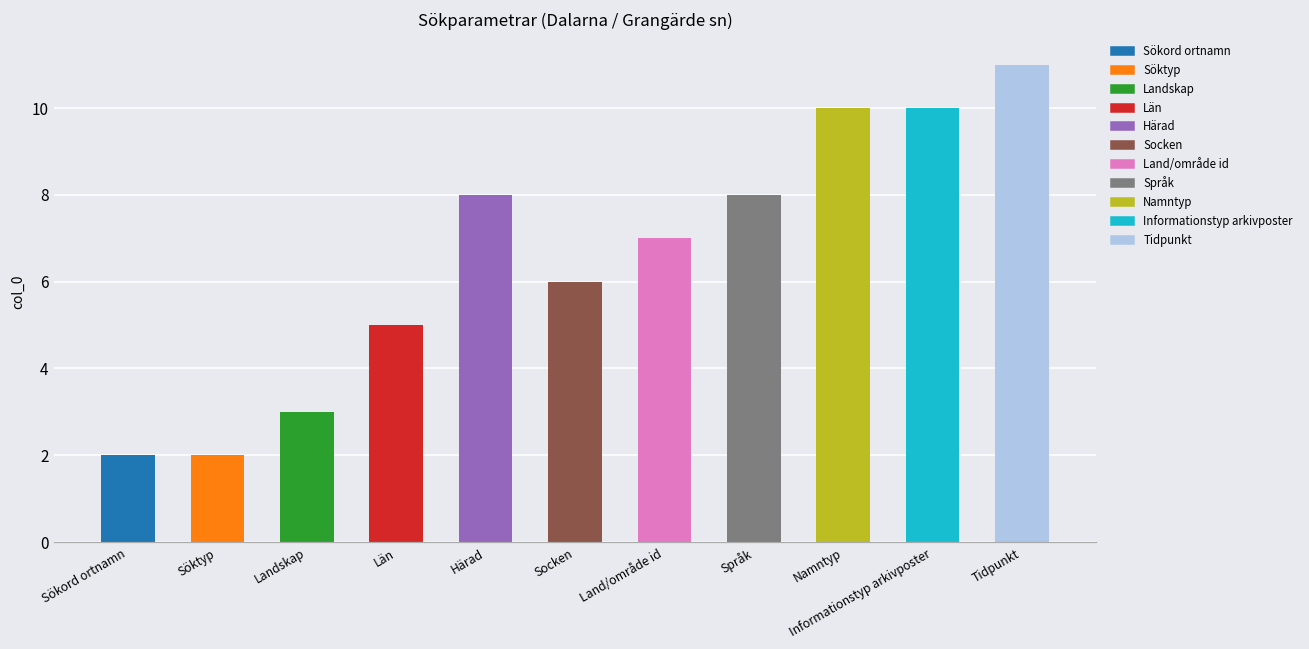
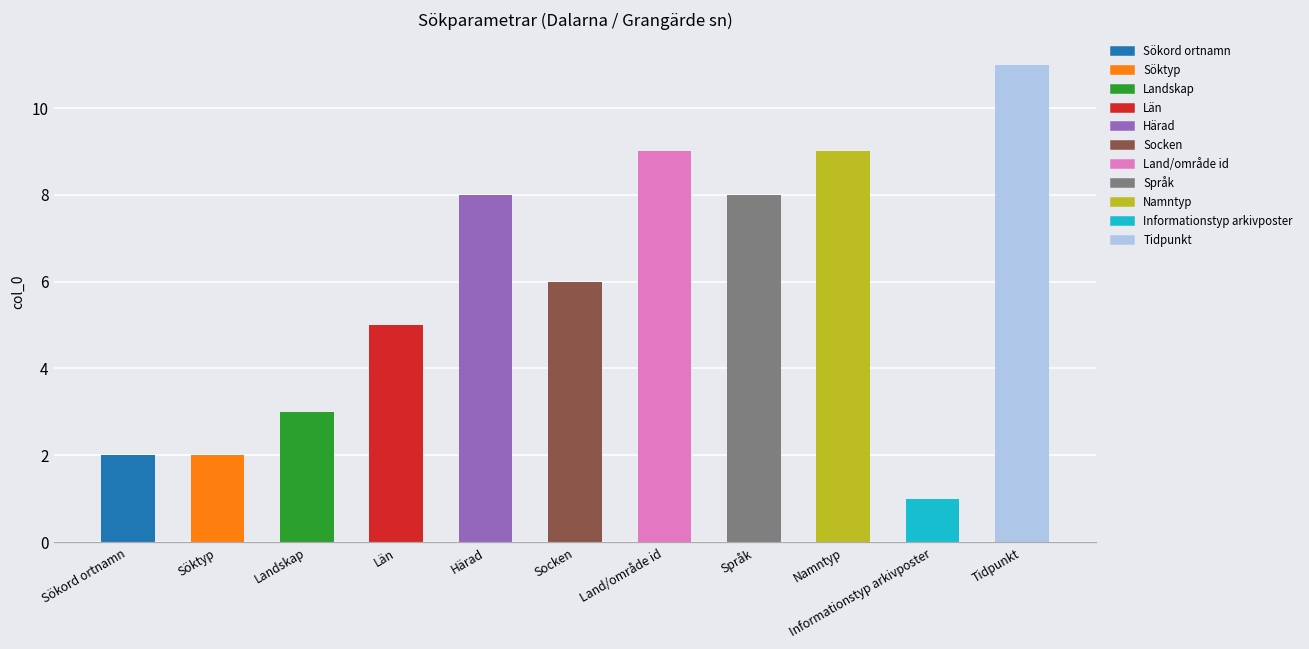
  {
    "Sökord ortnamn": 2,
    "Söktyp": 2,
    "Landskap": 3,
    "Län": 5,
    "Härad": 8,
    "Socken": 6,
-   "Land/område id": 7,
+   "Land/område id": 9,
    "Språk": 8,
-   "Namntyp": 10,
-   "Informationstyp arkivposter": 10,
+   "Namntyp": 9,
+   "Informationstyp arkivposter": 1,
    "Tidpunkt": 11
  }
